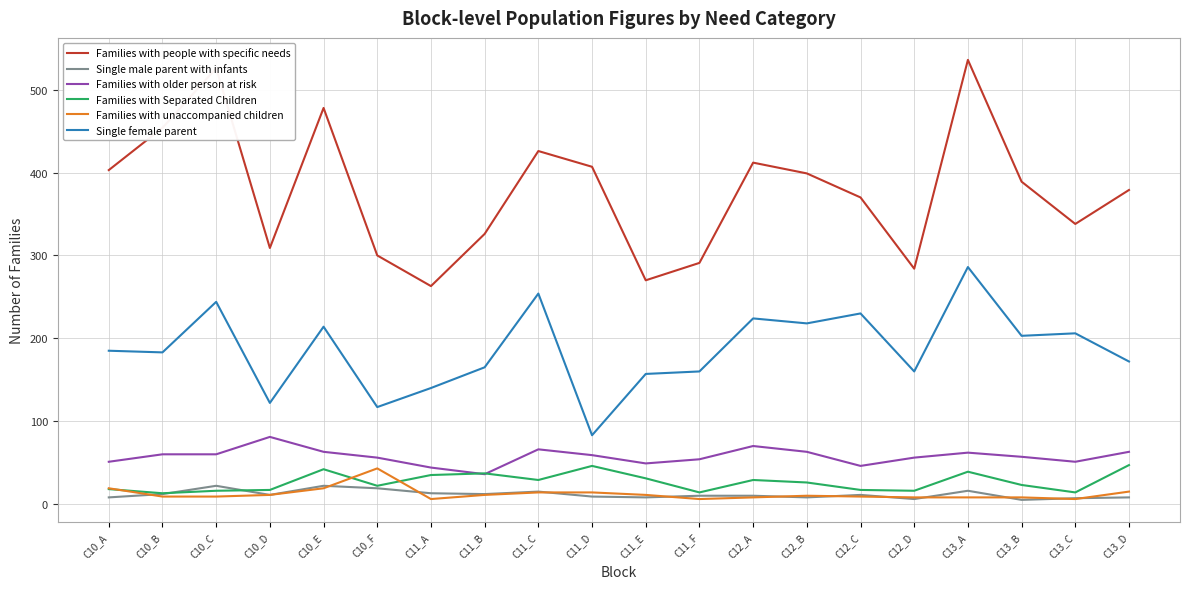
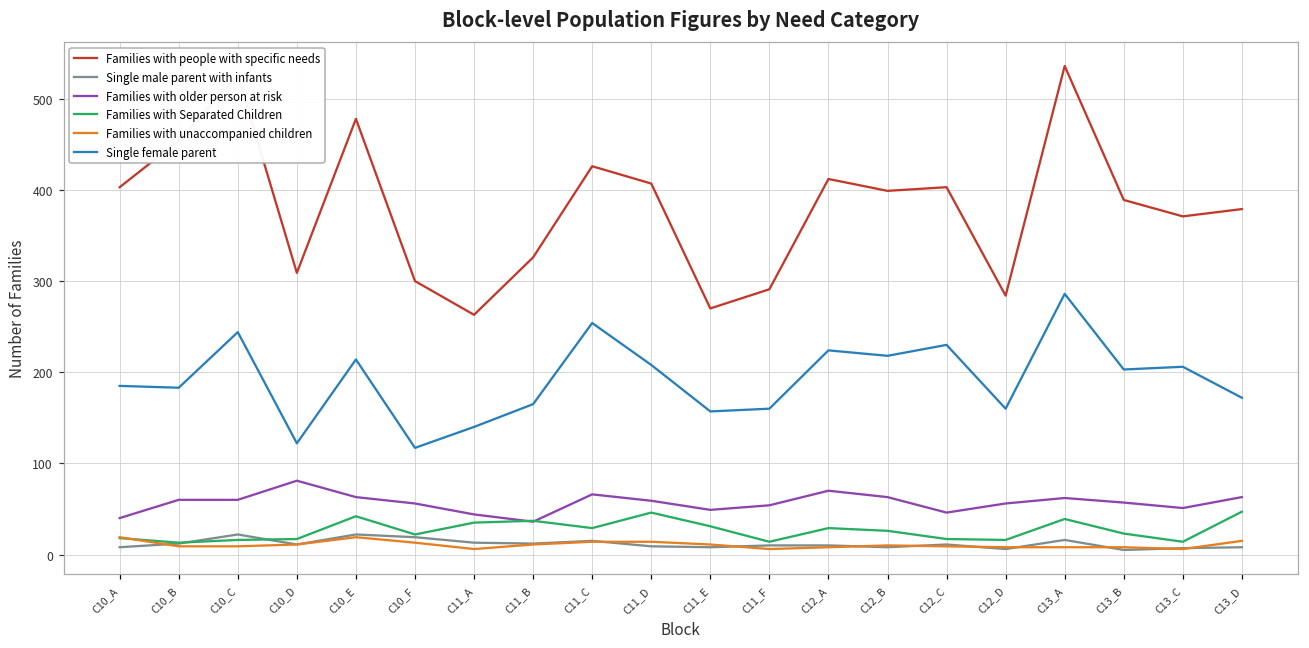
  {
    "Families with people with specific needs": {
      "C10_A": 400,
      "C10_D": 310,
      "C10_E": 480,
      "C10_F": 300,
      "C11_A": 260,
      "C11_B": 330,
      "C11_C": 430,
      "C11_D": 410,
      "C11_E": 270,
      "C11_F": 290,
      "C12_A": 410,
      "C12_B": 400,
-     "C12_C": 370,
+     "C12_C": 400,
      "C12_D": 280,
      "C13_A": 540,
      "C13_B": 390,
-     "C13_C": 340,
+     "C13_C": 370,
      "C13_D": 380
    },
    "Single male parent with infants": {
      "C10_A": 10,
      "C10_C": 20,
      "C11_A": 10,
      "C11_D": 10,
      "C11_F": 10,
      "C13_A": 20,
      "C13_D": 10
    },
    "Families with older person at risk": {
-     "C10_A": 50,
+     "C10_A": 40,
      "C10_B": 60,
      "C10_C": 60,
      "C10_D": 80,
      "C10_E": 60,
      "C10_F": 60,
      "C11_A": 40,
      "C11_C": 70,
      "C11_D": 60,
      "C11_E": 50,
      "C11_F": 50,
      "C12_A": 70,
      "C12_B": 60,
      "C12_C": 50,
      "C12_D": 60,
      "C13_A": 60,
      "C13_B": 60,
      "C13_C": 50,
      "C13_D": 60
    },
    "Families with Separated Children": {
      "C10_C": 20,
      "C10_D": 20,
      "C10_E": 40,
      "C11_A": 40,
      "C11_C": 30,
      "C11_D": 50,
      "C11_E": 30,
      "C11_F": 10,
      "C12_A": 30,
      "C12_B": 30,
      "C12_C": 20,
      "C12_D": 20,
      "C13_A": 40,
      "C13_B": 20,
      "C13_C": 10,
      "C13_D": 50
    },
    "Families with unaccompanied children": {
      "C10_C": 10,
-     "C10_F": 40,
+     "C10_F": 10,
      "C11_A": 10,
      "C11_D": 10,
      "C11_F": 10,
      "C13_A": 10,
      "C13_D": 20
    },
    "Single female parent": {
      "C10_A": 190,
      "C10_B": 180,
      "C10_C": 240,
      "C10_D": 120,
      "C10_E": 210,
      "C10_F": 120,
      "C11_A": 140,
      "C11_B": 170,
      "C11_C": 250,
-     "C11_D": 80,
+     "C11_D": 210,
      "C11_E": 160,
      "C11_F": 160,
      "C12_A": 220,
      "C12_B": 220,
      "C12_C": 230,
      "C12_D": 160,
      "C13_A": 290,
      "C13_B": 200,
      "C13_C": 210,
      "C13_D": 170
    }
  }
